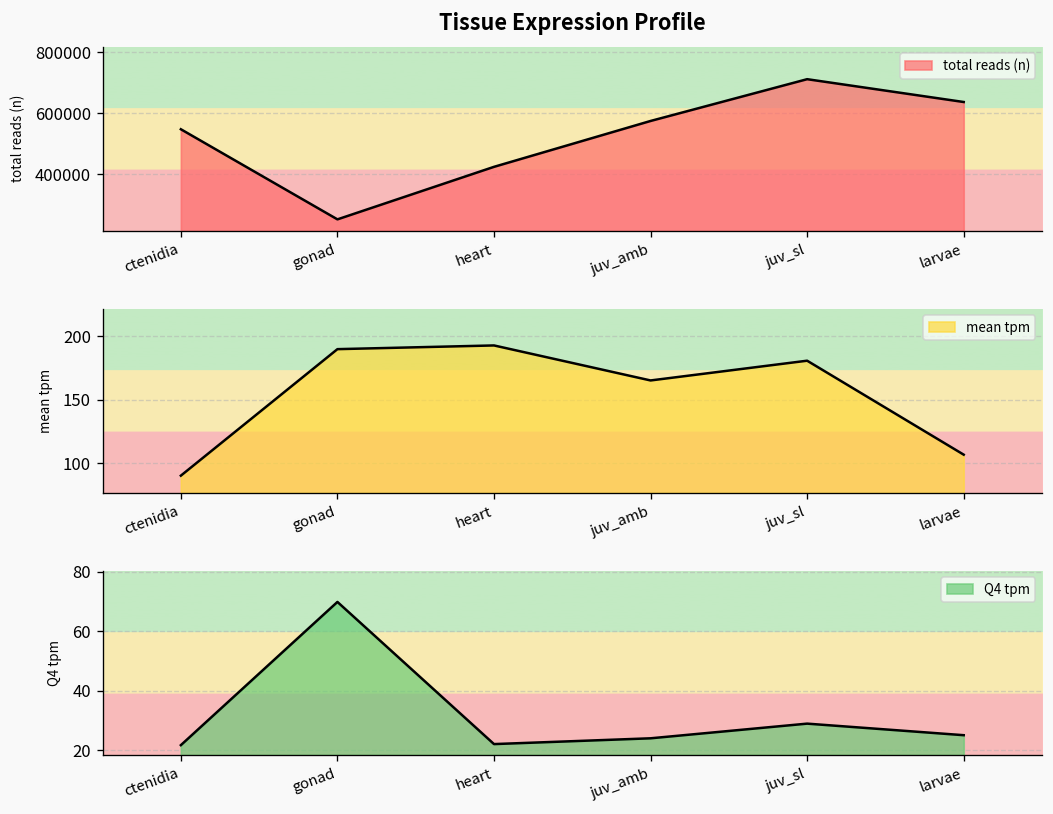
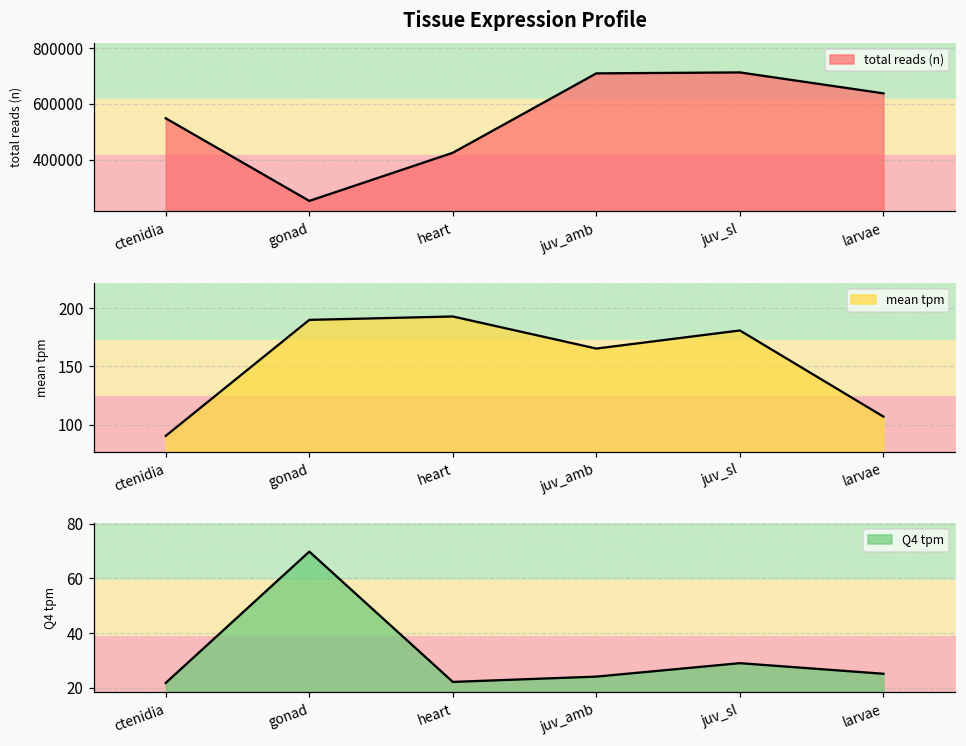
  {
    "Tissue Expression Profile": {
      "ctenidia": 550000,
      "gonad": 250000,
      "heart": 420000,
-     "juv_amb": 570000,
+     "juv_amb": 710000,
      "juv_sl": 710000,
      "larvae": 640000
    }
  }
